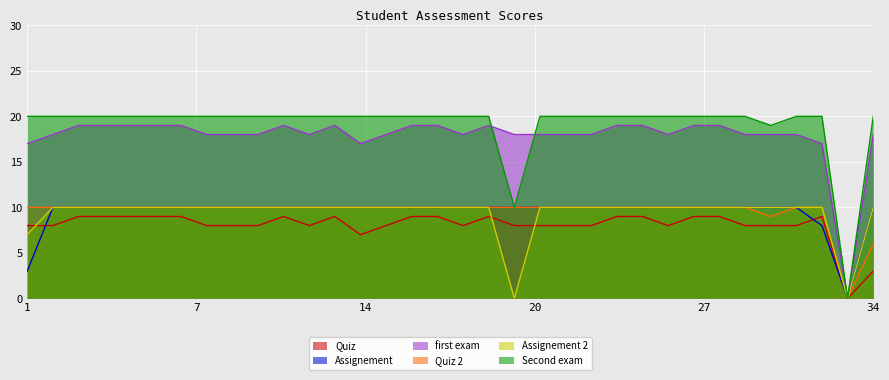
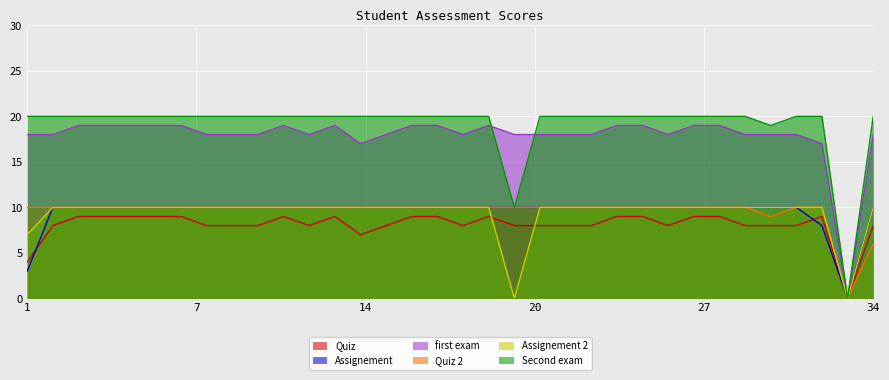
  {
    "Quiz": {
-     "1": 8,
-     "34": 3
+     "1": 4,
+     "34": 8
    },
    "Assignement": {
      "1": 3
    },
    "first exam": {
-     "1": 17,
+     "1": 18,
      "34": 18
    },
    "Quiz 2": {
      "1": 10,
      "34": 6
    },
    "Assignement 2": {
      "1": 7
    },
    "Second exam": {
      "1": 20,
      "34": 20
    }
  }
